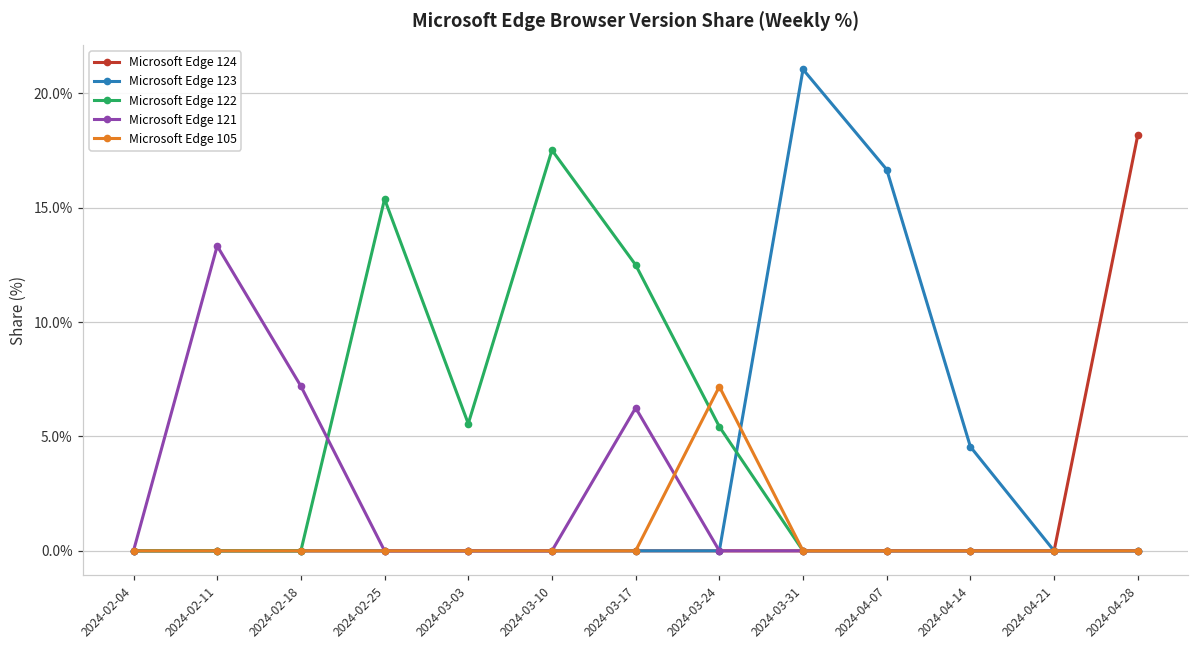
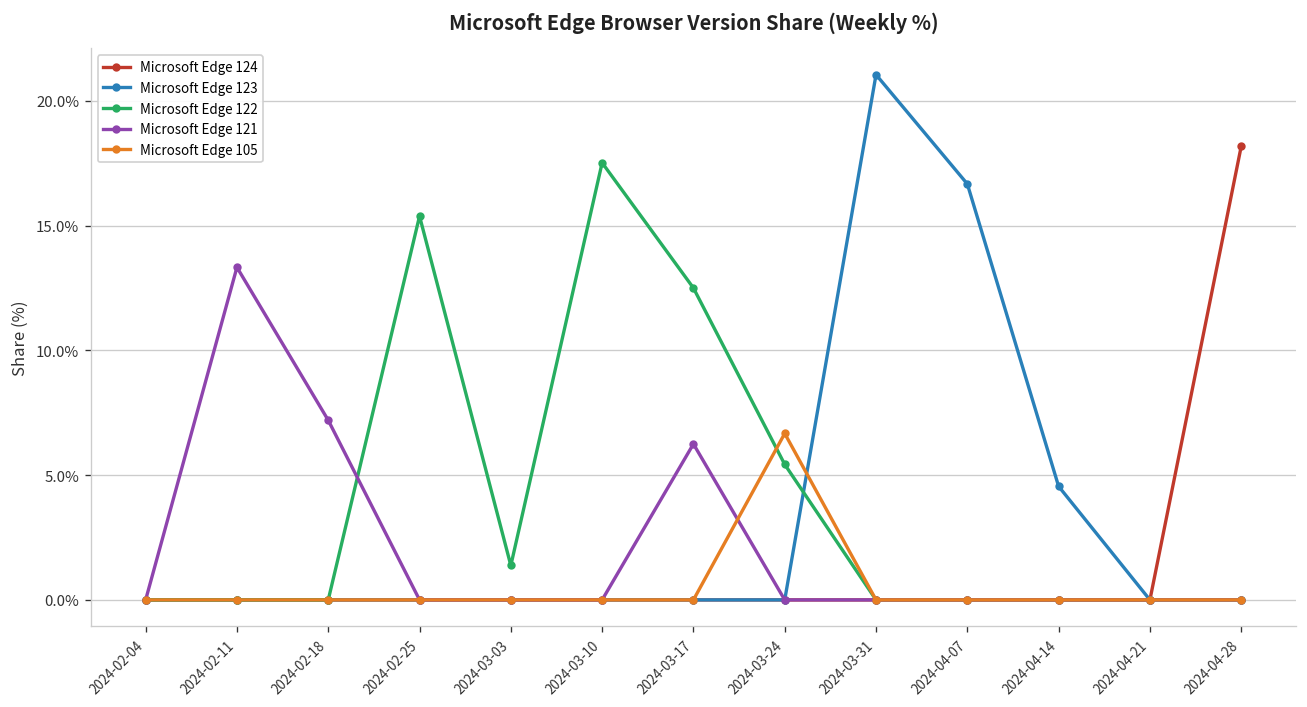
  {
    "Microsoft Edge 124": {
      "2024-04-28": "18.2%"
    },
    "Microsoft Edge 123": {
      "2024-03-31": "21.1%",
      "2024-04-07": "16.7%",
      "2024-04-14": "4.6%"
    },
    "Microsoft Edge 122": {
      "2024-02-25": "15.4%",
-     "2024-03-03": "5.6%",
+     "2024-03-03": "1.4%",
      "2024-03-10": "17.5%",
      "2024-03-17": "12.5%",
      "2024-03-24": "5.4%"
    },
    "Microsoft Edge 121": {
      "2024-02-11": "13.3%",
      "2024-02-18": "7.2%",
      "2024-03-17": "6.3%"
    },
    "Microsoft Edge 105": {
-     "2024-03-24": "7.2%"
+     "2024-03-24": "6.7%"
    }
  }
